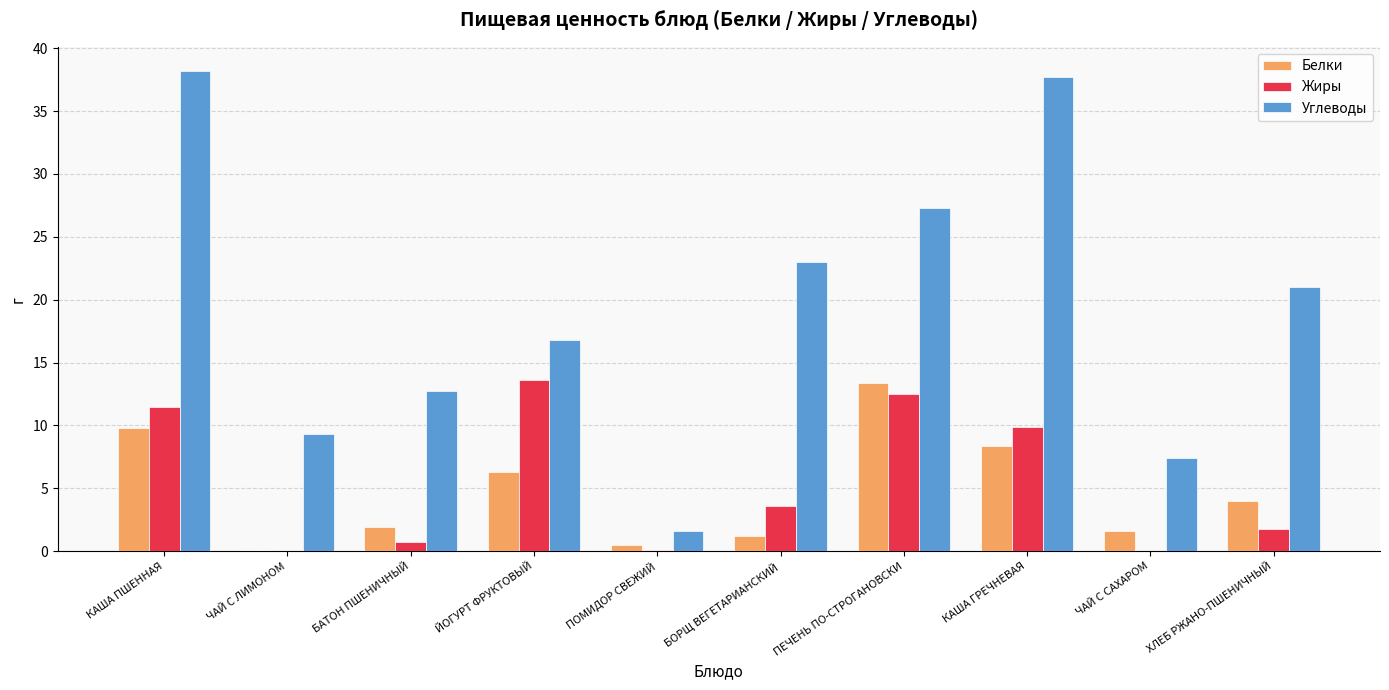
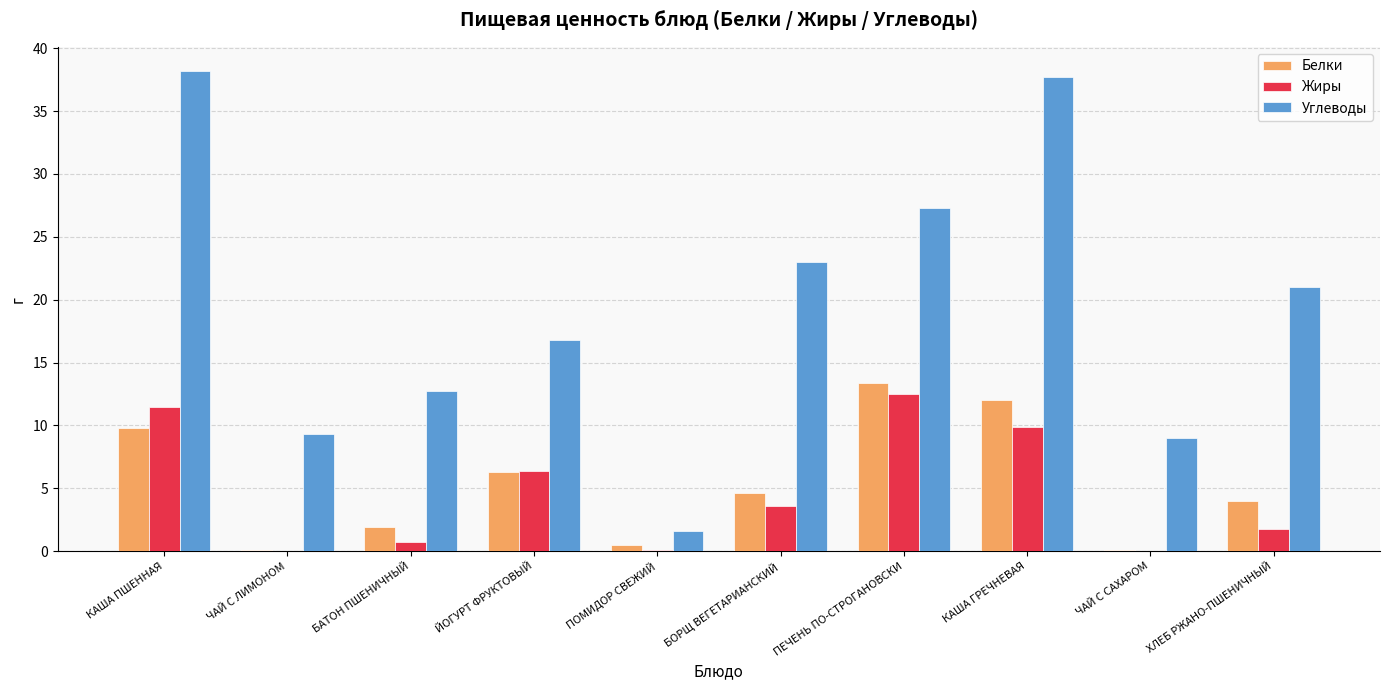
  {
    "Белки": {
      "КАША ПШЕННАЯ": 9.8,
      "БАТОН ПШЕНИЧНЫЙ": 1.9,
      "ЙОГУРТ ФРУКТОВЫЙ": 6.3,
      "ПОМИДОР СВЕЖИЙ": 0.5,
-     "БОРЩ ВЕГЕТАРИАНСКИЙ": 1.2,
+     "БОРЩ ВЕГЕТАРИАНСКИЙ": 4.6,
      "ПЕЧЕНЬ ПО-СТРОГАНОВСКИ": 13.4,
-     "КАША ГРЕЧНЕВАЯ": 8.4,
-     "ЧАЙ С САХАРОМ": 1.6,
+     "КАША ГРЕЧНЕВАЯ": 12.0,
+     "ЧАЙ С САХАРОМ": 0.1,
      "ХЛЕБ РЖАНО-ПШЕНИЧНЫЙ": 4.0
    },
    "Жиры": {
      "КАША ПШЕННАЯ": 11.5,
      "ЧАЙ С ЛИМОНОМ": 0.0,
      "БАТОН ПШЕНИЧНЫЙ": 0.7,
-     "ЙОГУРТ ФРУКТОВЫЙ": 13.6,
+     "ЙОГУРТ ФРУКТОВЫЙ": 6.4,
      "БОРЩ ВЕГЕТАРИАНСКИЙ": 3.6,
      "ПЕЧЕНЬ ПО-СТРОГАНОВСКИ": 12.5,
      "КАША ГРЕЧНЕВАЯ": 9.9,
      "ЧАЙ С САХАРОМ": 0.0,
      "ХЛЕБ РЖАНО-ПШЕНИЧНЫЙ": 1.8
    },
    "Углеводы": {
      "КАША ПШЕННАЯ": 38.2,
      "ЧАЙ С ЛИМОНОМ": 9.3,
      "БАТОН ПШЕНИЧНЫЙ": 12.7,
      "ЙОГУРТ ФРУКТОВЫЙ": 16.8,
      "ПОМИДОР СВЕЖИЙ": 1.6,
      "БОРЩ ВЕГЕТАРИАНСКИЙ": 23.0,
      "ПЕЧЕНЬ ПО-СТРОГАНОВСКИ": 27.3,
      "КАША ГРЕЧНЕВАЯ": 37.7,
-     "ЧАЙ С САХАРОМ": 7.4,
+     "ЧАЙ С САХАРОМ": 9.0,
      "ХЛЕБ РЖАНО-ПШЕНИЧНЫЙ": 21.0
    }
  }
